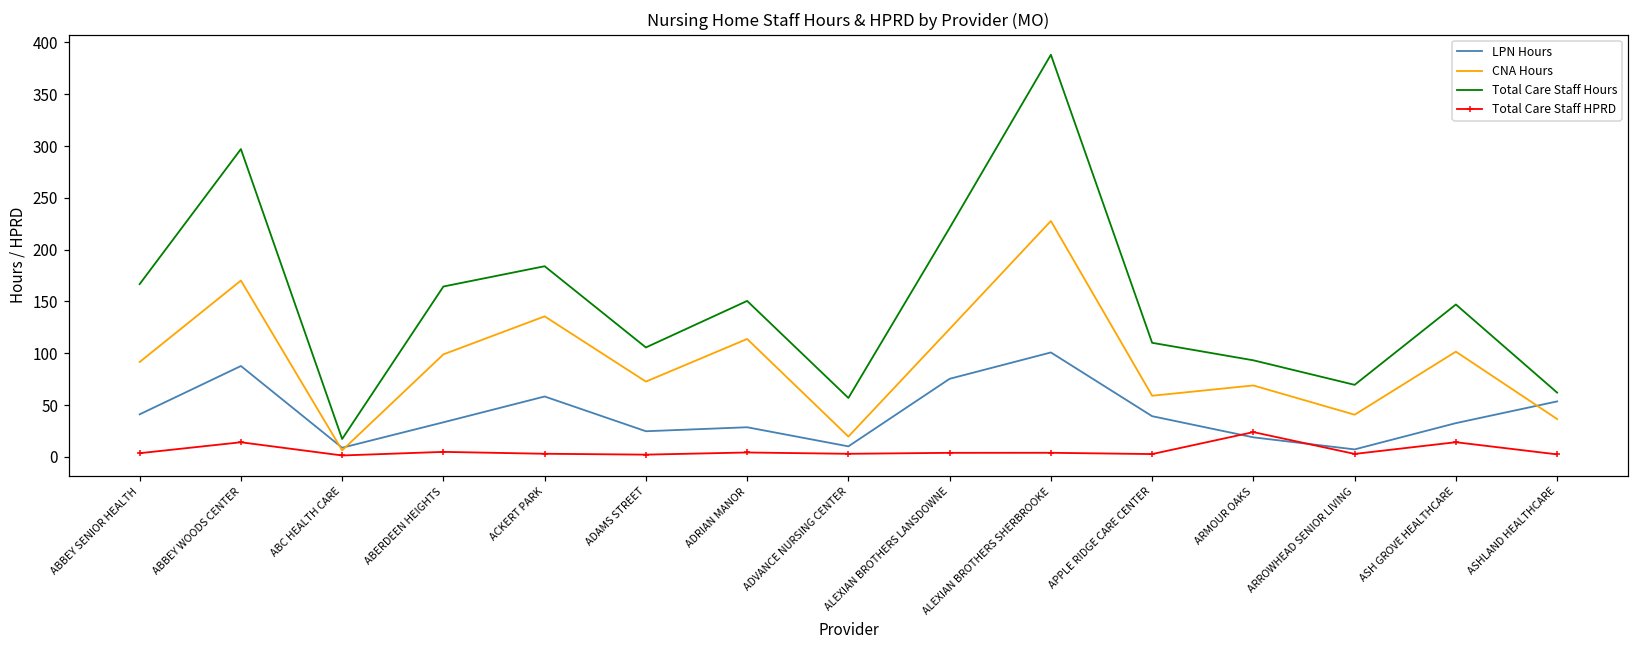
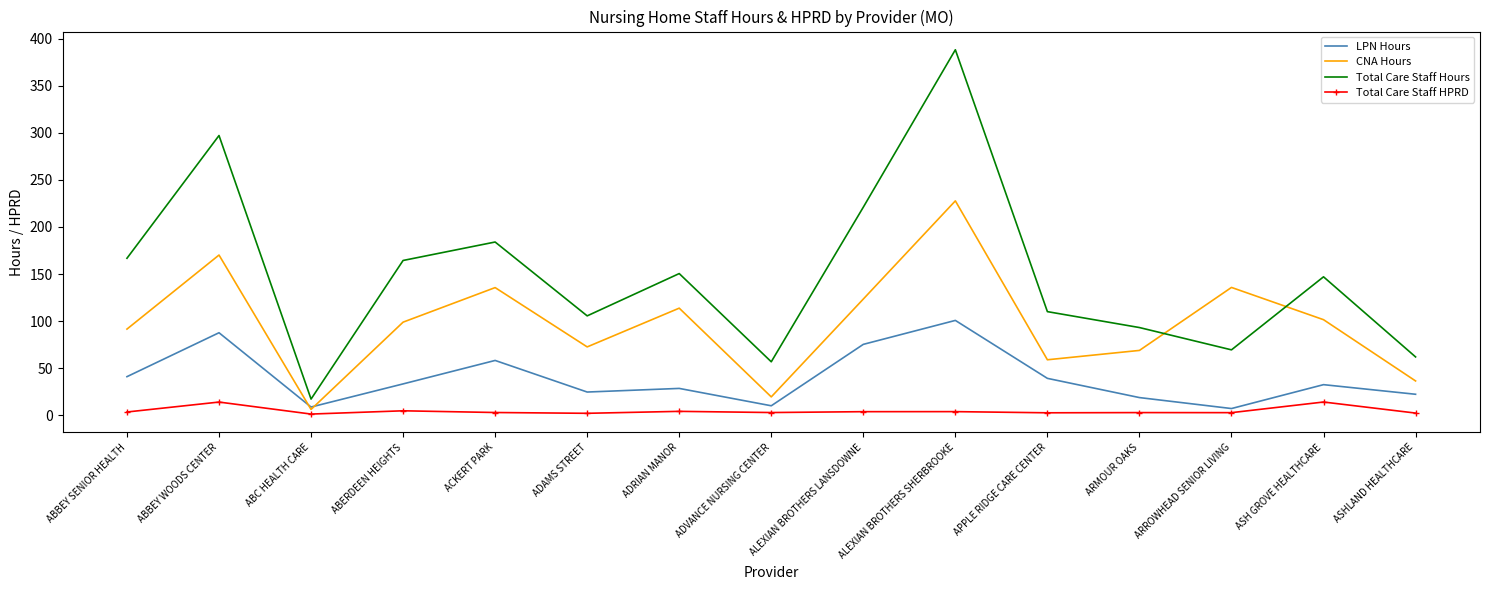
  {
    "LPN Hours": {
      "ABBEY SENIOR HEALTH": 40,
      "ABBEY WOODS CENTER": 90,
      "ABERDEEN HEIGHTS": 30,
      "ACKERT PARK": 60,
      "ADAMS STREET": 20,
      "ADRIAN MANOR": 30,
      "ADVANCE NURSING CENTER": 10,
      "ALEXIAN BROTHERS LANSDOWNE": 80,
      "ALEXIAN BROTHERS SHERBROOKE": 100,
      "APPLE RIDGE CARE CENTER": 40,
      "ARMOUR OAKS": 20,
      "ARROWHEAD SENIOR LIVING": 10,
      "ASH GROVE HEALTHCARE": 30,
-     "ASHLAND HEALTHCARE": 50
+     "ASHLAND HEALTHCARE": 20
    },
    "CNA Hours": {
      "ABBEY SENIOR HEALTH": 90,
      "ABBEY WOODS CENTER": 170,
      "ABERDEEN HEIGHTS": 100,
      "ACKERT PARK": 140,
      "ADAMS STREET": 70,
      "ADRIAN MANOR": 110,
      "ADVANCE NURSING CENTER": 20,
      "ALEXIAN BROTHERS LANSDOWNE": 120,
      "ALEXIAN BROTHERS SHERBROOKE": 230,
      "APPLE RIDGE CARE CENTER": 60,
      "ARMOUR OAKS": 70,
-     "ARROWHEAD SENIOR LIVING": 40,
+     "ARROWHEAD SENIOR LIVING": 140,
      "ASH GROVE HEALTHCARE": 100,
      "ASHLAND HEALTHCARE": 40
    },
    "Total Care Staff Hours": {
      "ABBEY SENIOR HEALTH": 170,
      "ABBEY WOODS CENTER": 300,
      "ABC HEALTH CARE": 20,
      "ABERDEEN HEIGHTS": 160,
      "ACKERT PARK": 180,
      "ADAMS STREET": 110,
      "ADRIAN MANOR": 150,
      "ADVANCE NURSING CENTER": 60,
      "ALEXIAN BROTHERS LANSDOWNE": 220,
      "ALEXIAN BROTHERS SHERBROOKE": 390,
      "APPLE RIDGE CARE CENTER": 110,
      "ARMOUR OAKS": 90,
      "ARROWHEAD SENIOR LIVING": 70,
      "ASH GROVE HEALTHCARE": 150,
      "ASHLAND HEALTHCARE": 60
    },
    "Total Care Staff HPRD": {
      "ABBEY SENIOR HEALTH": 0,
      "ABBEY WOODS CENTER": 10,
      "ABC HEALTH CARE": 0,
      "ABERDEEN HEIGHTS": 0,
      "ACKERT PARK": 0,
      "ADAMS STREET": 0,
      "ADRIAN MANOR": 0,
      "ADVANCE NURSING CENTER": 0,
      "ALEXIAN BROTHERS LANSDOWNE": 0,
      "ALEXIAN BROTHERS SHERBROOKE": 0,
      "APPLE RIDGE CARE CENTER": 0,
-     "ARMOUR OAKS": 20,
+     "ARMOUR OAKS": 0,
      "ARROWHEAD SENIOR LIVING": 0,
      "ASH GROVE HEALTHCARE": 10,
      "ASHLAND HEALTHCARE": 0
    }
  }
